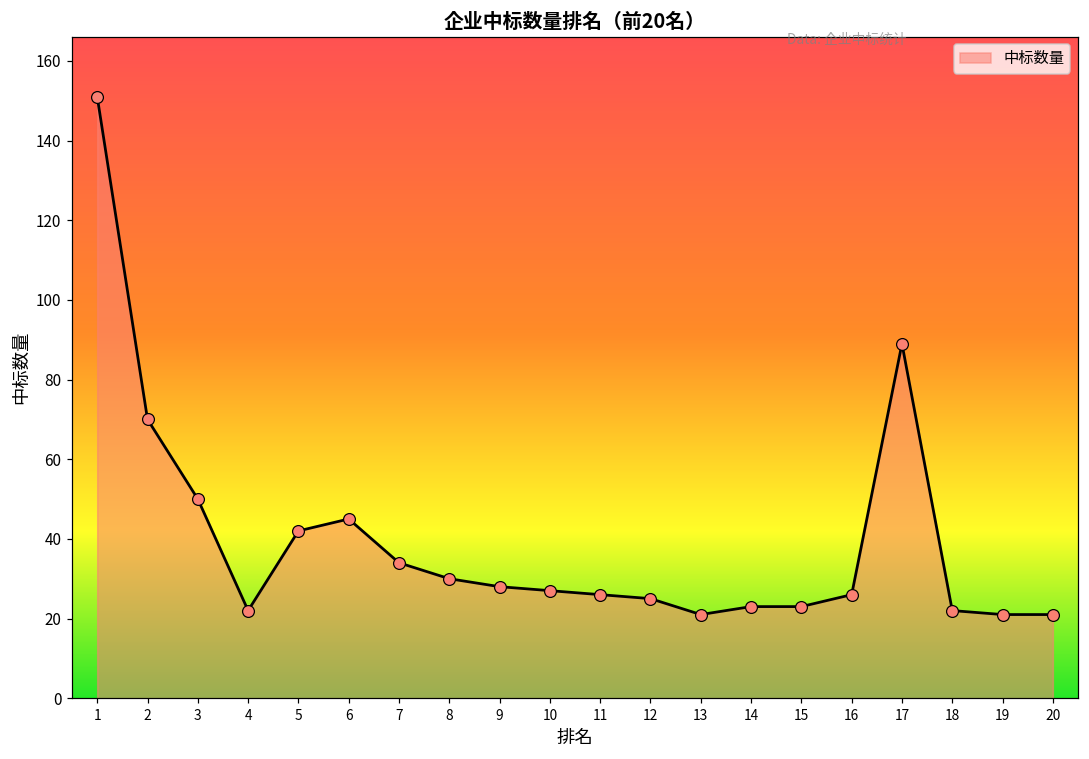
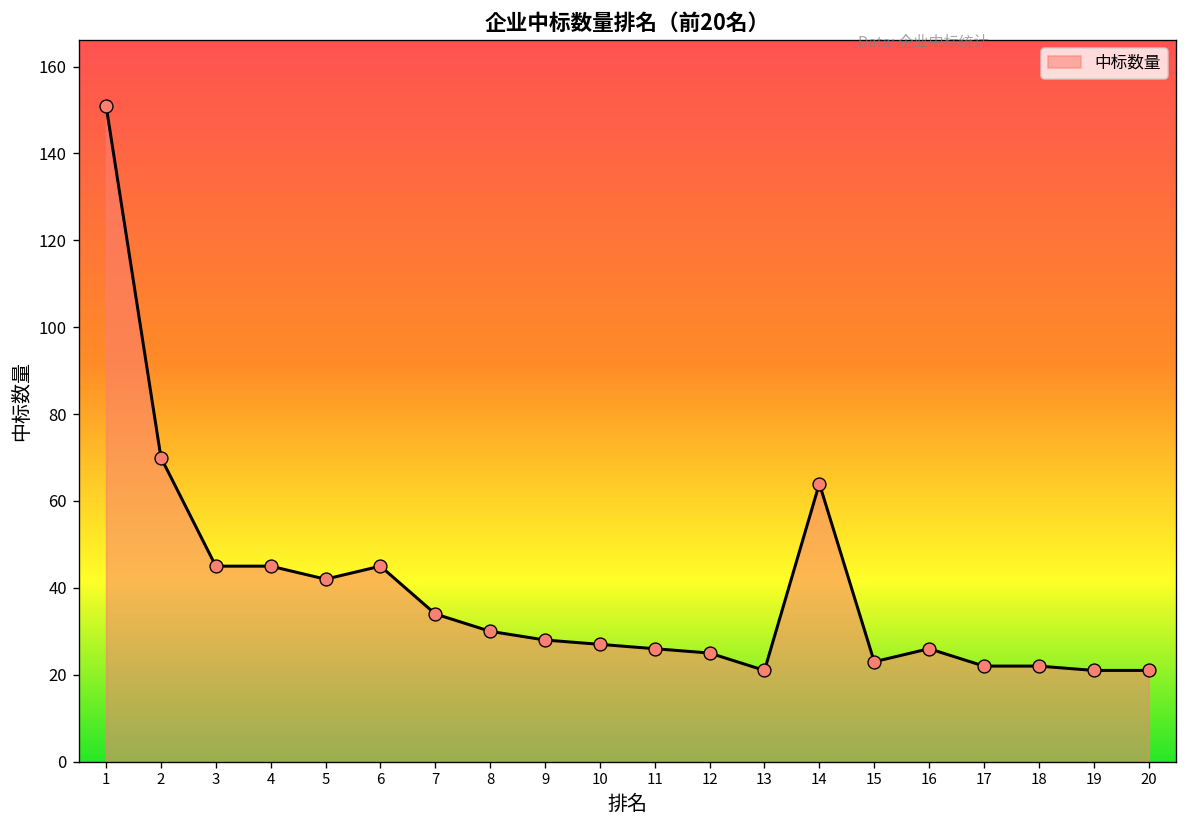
  {
    "1": 151,
    "2": 70,
-   "3": 50,
-   "4": 22,
+   "3": 45,
+   "4": 45,
    "5": 42,
    "6": 45,
    "7": 34,
    "8": 30,
    "9": 28,
    "10": 27,
    "11": 26,
    "12": 25,
    "13": 21,
-   "14": 23,
+   "14": 64,
    "15": 23,
    "16": 26,
-   "17": 89,
+   "17": 22,
    "18": 22,
    "19": 21,
    "20": 21
  }
